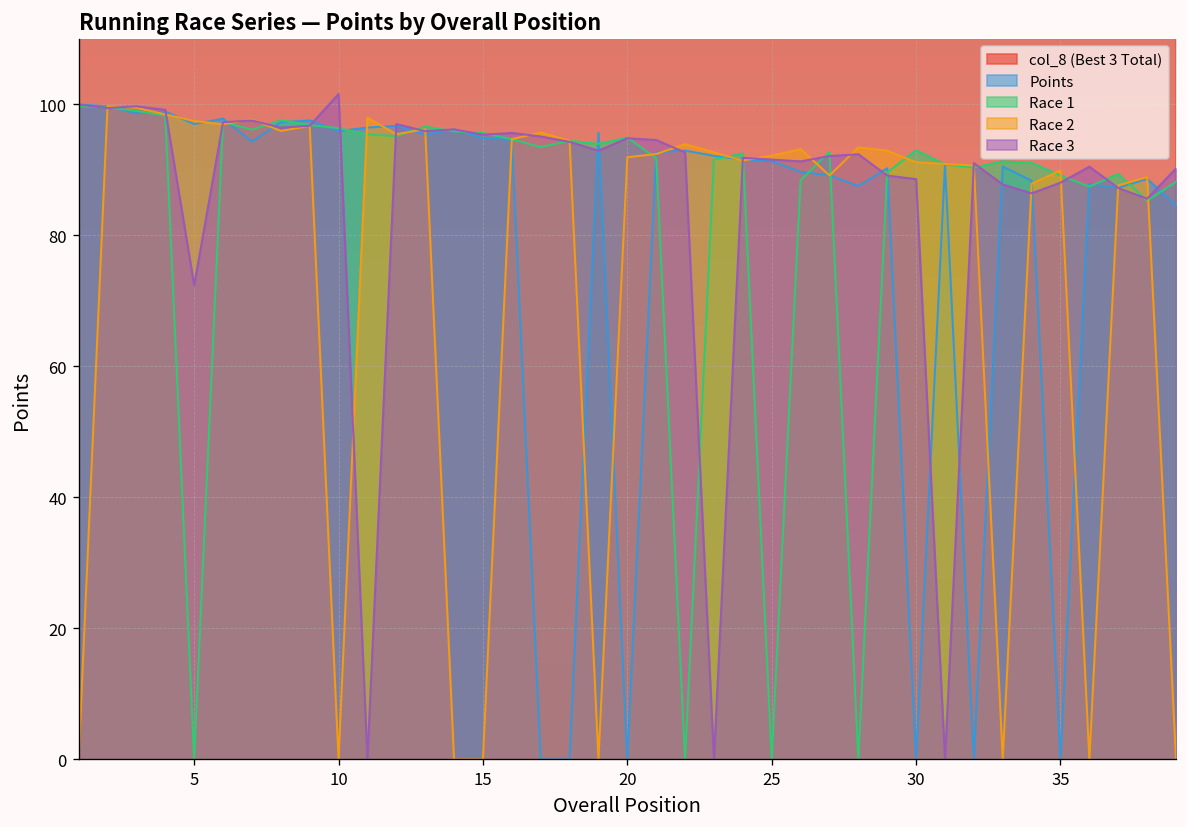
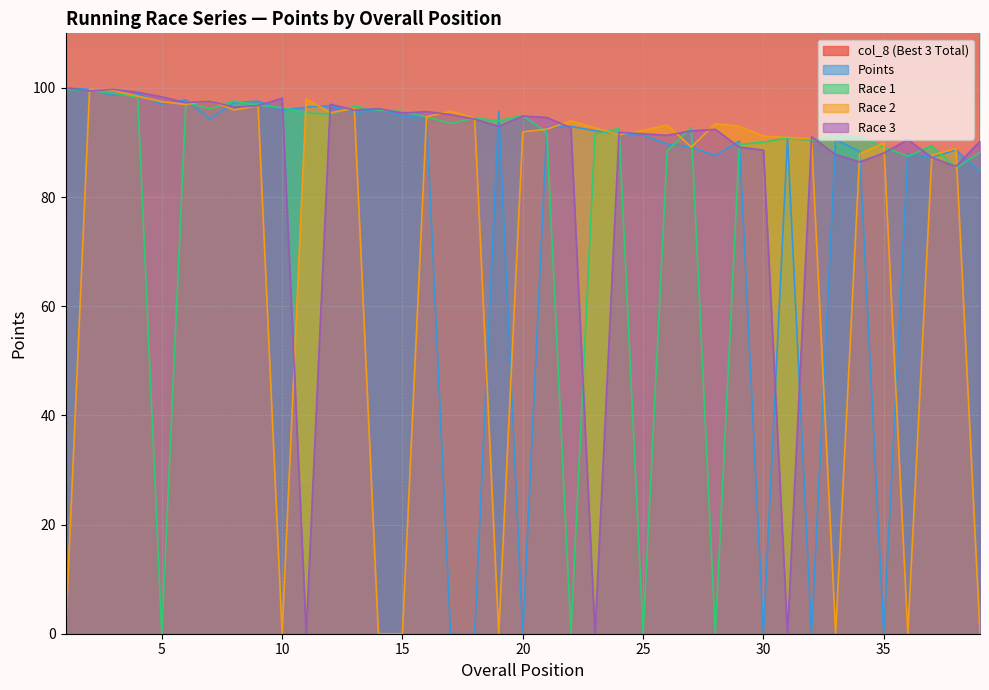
  {
    "Points": {
      "15": 95,
      "20": 0,
      "30": 0,
      "35": 0
    },
    "Race 1": {
      "5": 0,
      "25": 0,
-     "30": 93,
+     "30": 90,
      "35": 89
    },
    "Race 2": {
      "10": 0,
      "15": 0,
      "20": 92,
      "25": 92,
      "30": 91,
      "35": 90
    },
    "Race 3": {
-     "5": 72,
-     "10": 102,
+     "5": 98,
+     "10": 98,
      "30": 89,
      "35": 88
    }
  }
